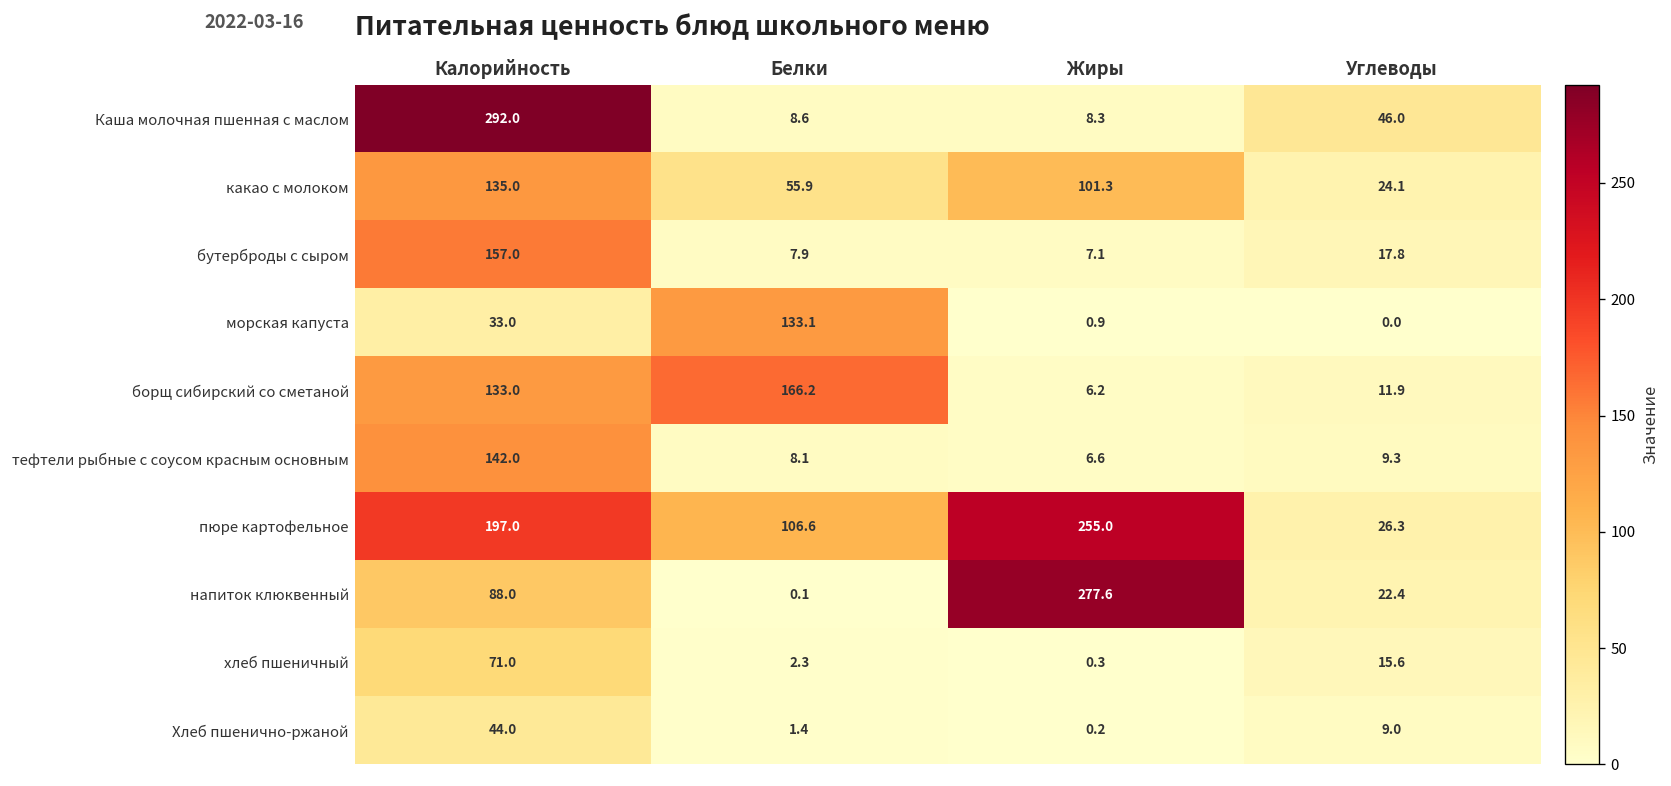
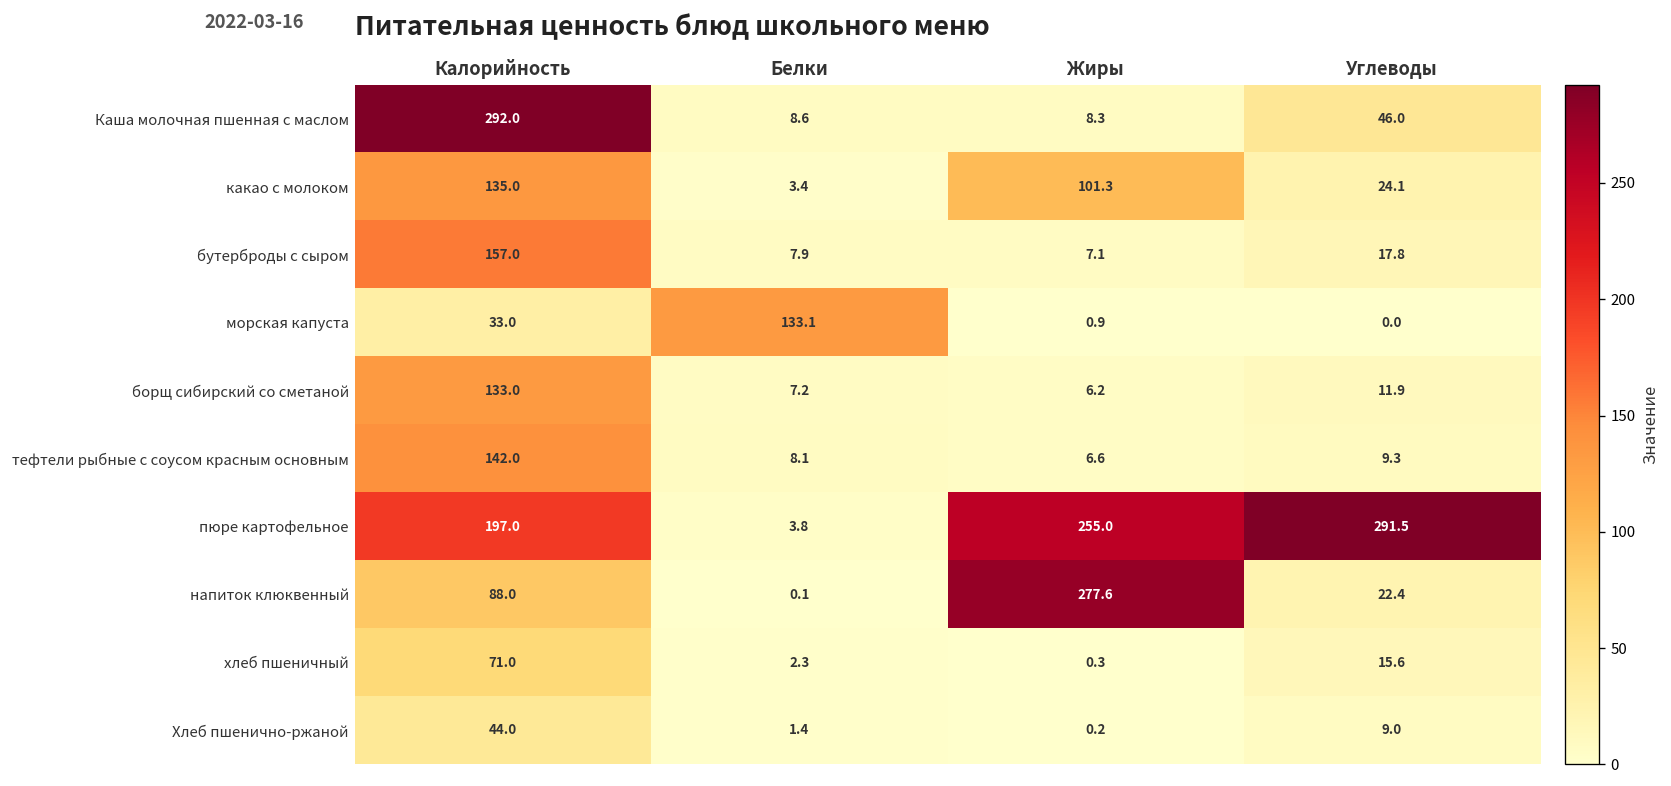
  {
    "Каша молочная пшенная с маслом": {
      "Калорийность": 292.0,
      "Белки": 8.6,
      "Жиры": 8.3,
      "Углеводы": 46.0
    },
    "какао с молоком": {
      "Калорийность": 135.0,
-     "Белки": 55.9,
+     "Белки": 3.4,
      "Жиры": 101.3,
      "Углеводы": 24.1
    },
    "бутерброды с сыром": {
      "Калорийность": 157.0,
      "Белки": 7.9,
      "Жиры": 7.1,
      "Углеводы": 17.8
    },
    "морская капуста": {
      "Калорийность": 33.0,
      "Белки": 133.1,
      "Жиры": 0.9,
      "Углеводы": 0.0
    },
    "борщ сибирский со сметаной": {
      "Калорийность": 133.0,
-     "Белки": 166.2,
+     "Белки": 7.2,
      "Жиры": 6.2,
      "Углеводы": 11.9
    },
    "тефтели рыбные с соусом красным основным": {
      "Калорийность": 142.0,
      "Белки": 8.1,
      "Жиры": 6.6,
      "Углеводы": 9.3
    },
    "пюре картофельное": {
      "Калорийность": 197.0,
-     "Белки": 106.6,
+     "Белки": 3.8,
      "Жиры": 255.0,
-     "Углеводы": 26.3
+     "Углеводы": 291.5
    },
    "напиток клюквенный": {
      "Калорийность": 88.0,
      "Белки": 0.1,
      "Жиры": 277.6,
      "Углеводы": 22.4
    },
    "хлеб пшеничный": {
      "Калорийность": 71.0,
      "Белки": 2.3,
      "Жиры": 0.3,
      "Углеводы": 15.6
    },
    "Хлеб пшенично-ржаной": {
      "Калорийность": 44.0,
      "Белки": 1.4,
      "Жиры": 0.2,
      "Углеводы": 9.0
    }
  }
